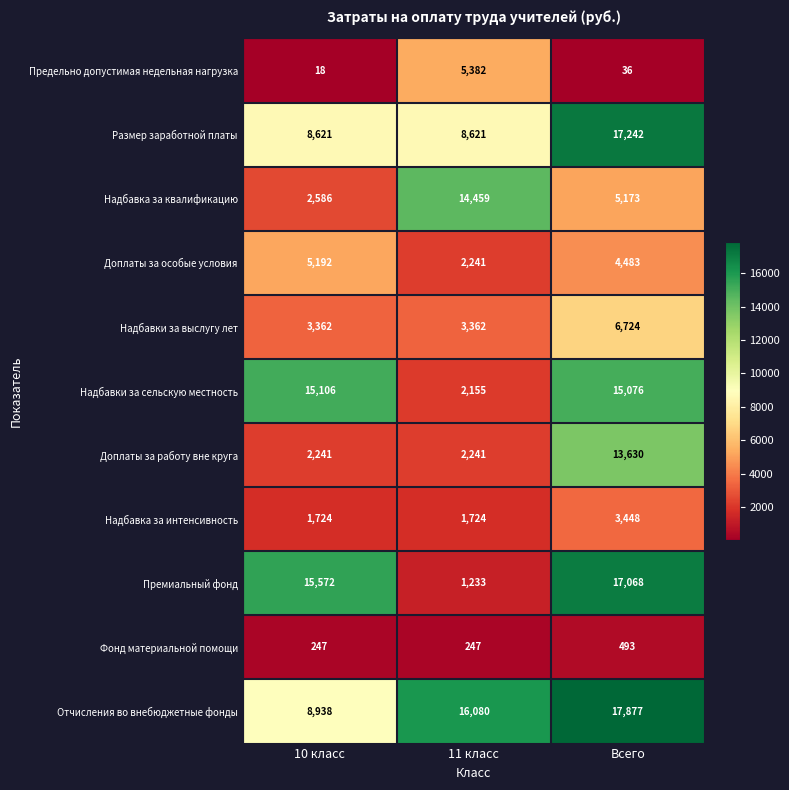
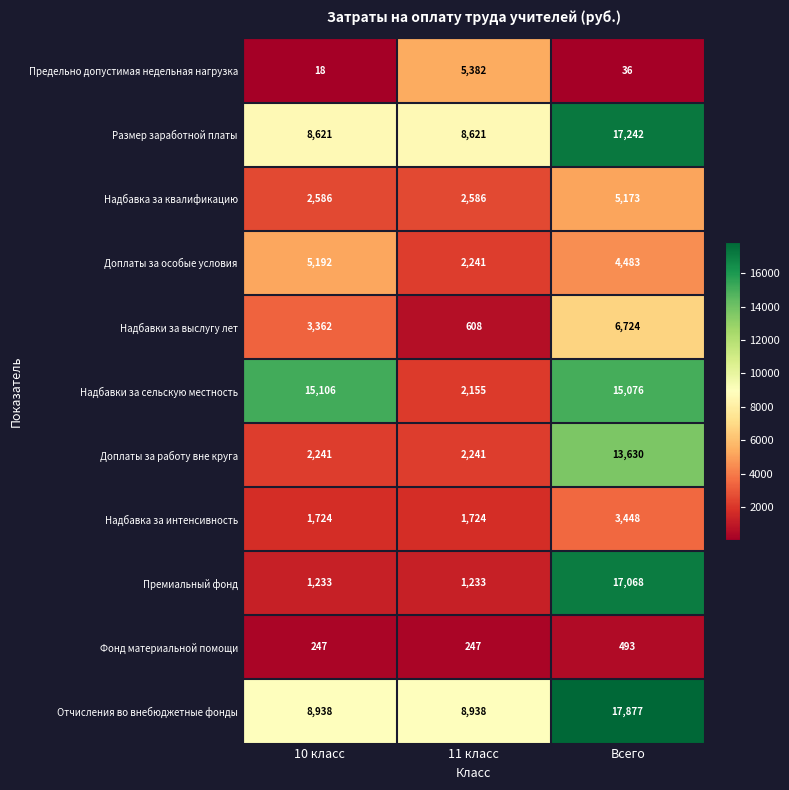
  {
    "Предельно допустимая недельная нагрузка": {
      "10 класс": "18",
      "11 класс": "5,382",
      "Всего": "36"
    },
    "Размер заработной платы": {
      "10 класс": "8,621",
      "11 класс": "8,621",
      "Всего": "17,242"
    },
    "Надбавка за квалификацию": {
      "10 класс": "2,586",
-     "11 класс": "14,459",
+     "11 класс": "2,586",
      "Всего": "5,173"
    },
    "Доплаты за особые условия": {
      "10 класс": "5,192",
      "11 класс": "2,241",
      "Всего": "4,483"
    },
    "Надбавки за выслугу лет": {
      "10 класс": "3,362",
-     "11 класс": "3,362",
+     "11 класс": "608",
      "Всего": "6,724"
    },
    "Надбавки за сельскую местность": {
      "10 класс": "15,106",
      "11 класс": "2,155",
      "Всего": "15,076"
    },
    "Доплаты за работу вне круга": {
      "10 класс": "2,241",
      "11 класс": "2,241",
      "Всего": "13,630"
    },
    "Надбавка за интенсивность": {
      "10 класс": "1,724",
      "11 класс": "1,724",
      "Всего": "3,448"
    },
    "Премиальный фонд": {
-     "10 класс": "15,572",
+     "10 класс": "1,233",
      "11 класс": "1,233",
      "Всего": "17,068"
    },
    "Фонд материальной помощи": {
      "10 класс": "247",
      "11 класс": "247",
      "Всего": "493"
    },
    "Отчисления во внебюджетные фонды": {
      "10 класс": "8,938",
-     "11 класс": "16,080",
+     "11 класс": "8,938",
      "Всего": "17,877"
    }
  }
